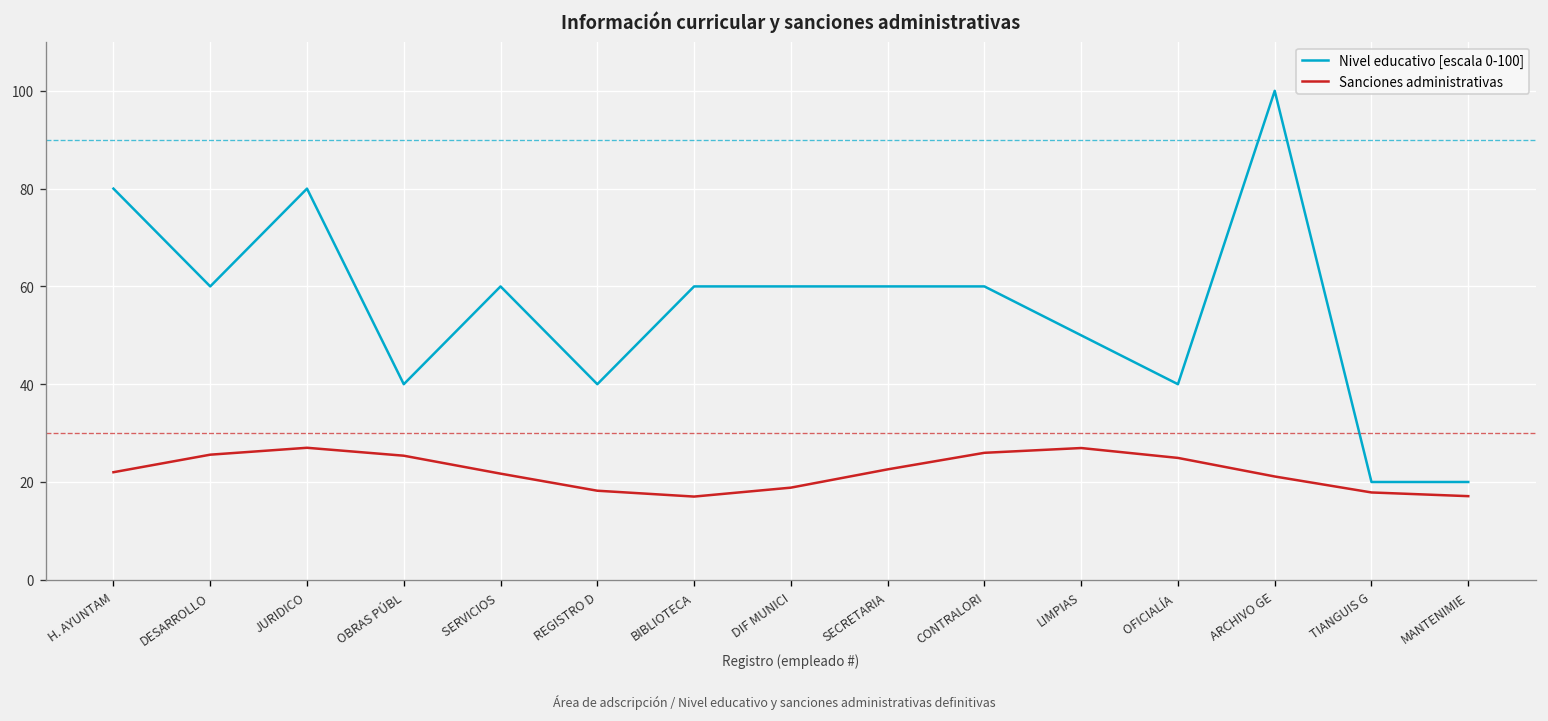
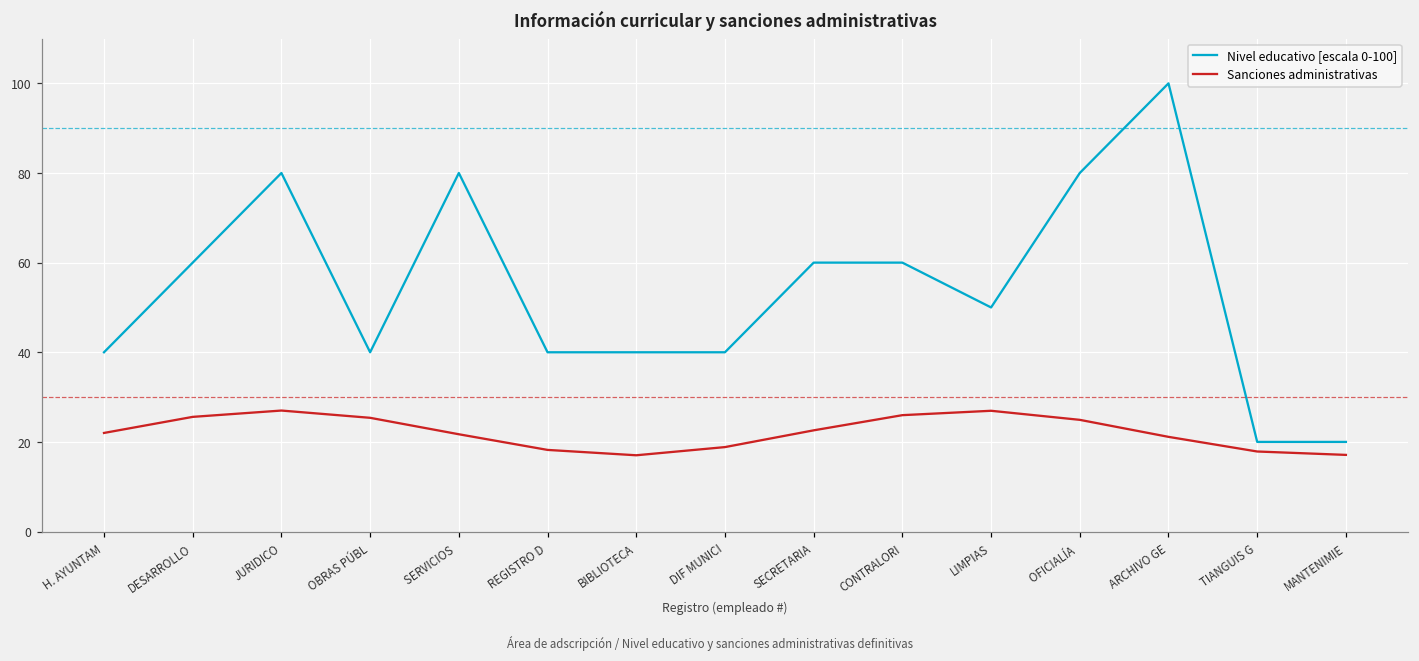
  {
    "Nivel educativo [escala 0-100]": {
-     "H. AYUNTAM": 80,
+     "H. AYUNTAM": 40,
      "DESARROLLO": 60,
      "JURIDICO": 80,
      "OBRAS PÚBL": 40,
-     "SERVICIOS": 60,
+     "SERVICIOS": 80,
      "REGISTRO D": 40,
-     "BIBLIOTECA": 60,
-     "DIF MUNICI": 60,
+     "BIBLIOTECA": 40,
+     "DIF MUNICI": 40,
      "SECRETARIA": 60,
      "CONTRALORI": 60,
      "LIMPIAS": 50,
-     "OFICIALÍA": 40,
+     "OFICIALÍA": 80,
      "ARCHIVO GE": 100,
      "TIANGUIS G": 20,
      "MANTENIMIE": 20
    },
    "Sanciones administrativas": {
      "H. AYUNTAM": 22,
      "DESARROLLO": 26,
      "JURIDICO": 27,
      "OBRAS PÚBL": 25,
      "SERVICIOS": 22,
      "REGISTRO D": 18,
      "BIBLIOTECA": 17,
      "DIF MUNICI": 19,
      "SECRETARIA": 23,
      "CONTRALORI": 26,
      "LIMPIAS": 27,
      "OFICIALÍA": 25,
      "ARCHIVO GE": 21,
      "TIANGUIS G": 18,
      "MANTENIMIE": 17
    }
  }
